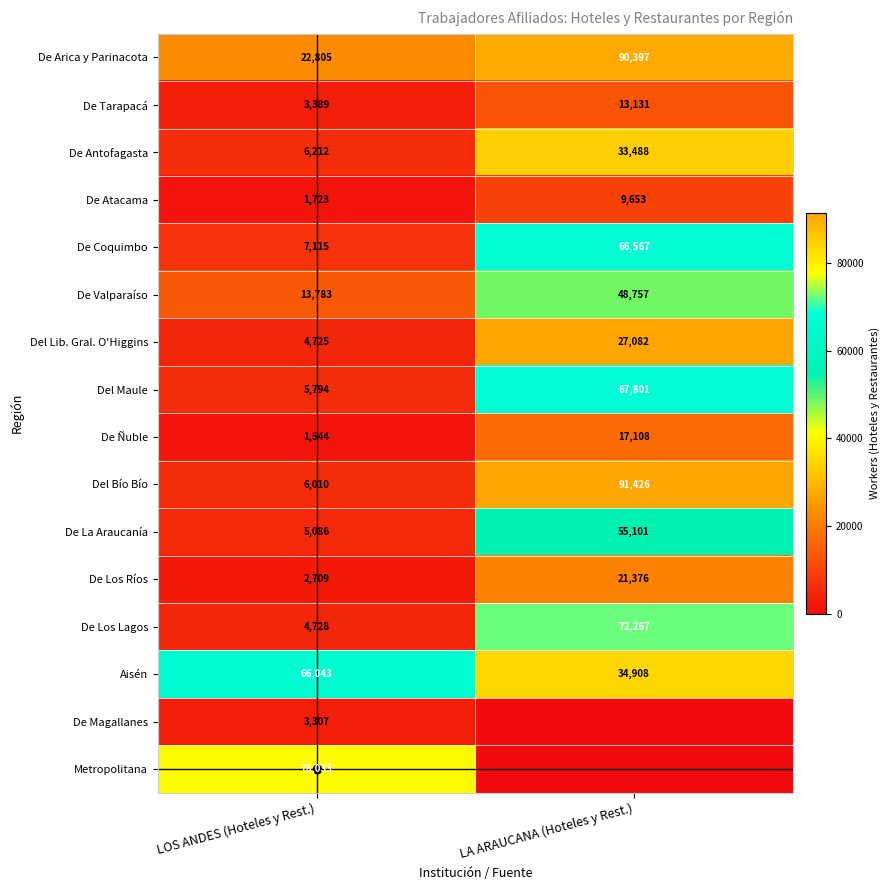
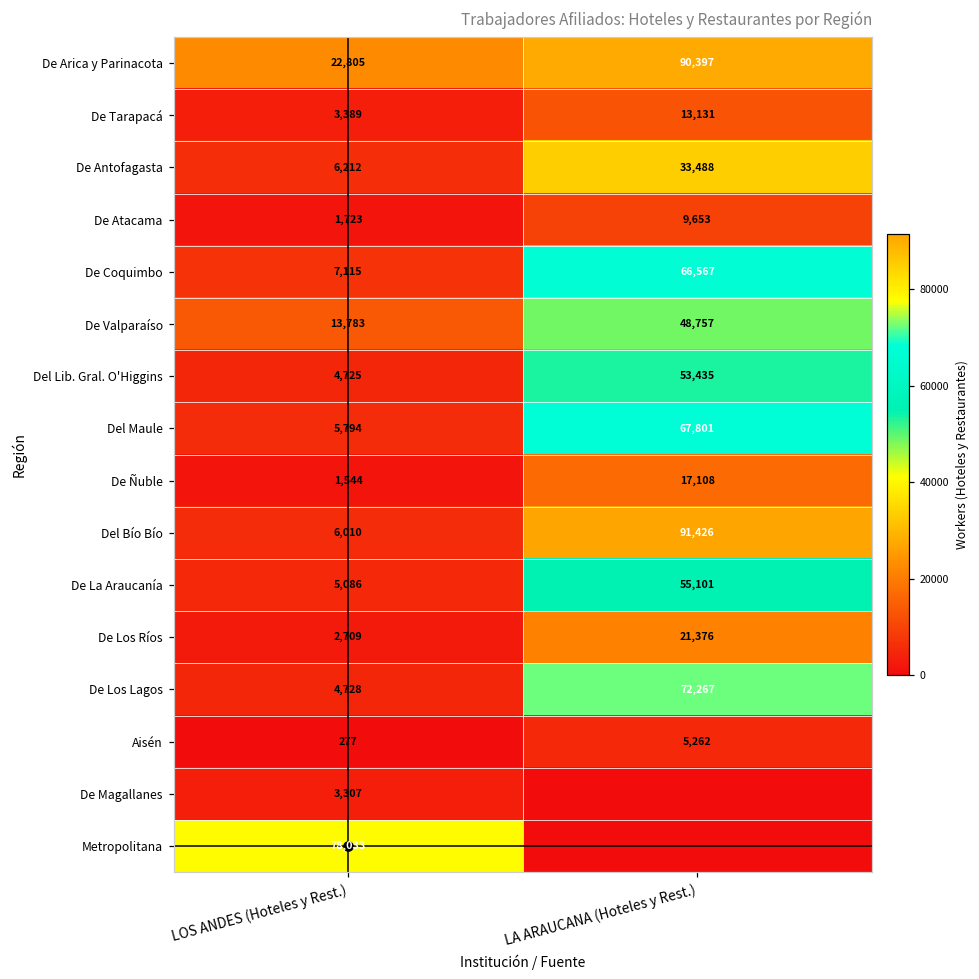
  {
    "De Arica y Parinacota": {
      "LOS ANDES (Hoteles y Rest.)": "22,805",
      "LA ARAUCANA (Hoteles y Rest.)": "90,397"
    },
    "De Tarapacá": {
      "LOS ANDES (Hoteles y Rest.)": "3,389",
      "LA ARAUCANA (Hoteles y Rest.)": "13,131"
    },
    "De Antofagasta": {
      "LOS ANDES (Hoteles y Rest.)": "6,212",
      "LA ARAUCANA (Hoteles y Rest.)": "33,488"
    },
    "De Atacama": {
      "LOS ANDES (Hoteles y Rest.)": "1,723",
      "LA ARAUCANA (Hoteles y Rest.)": "9,653"
    },
    "De Coquimbo": {
      "LOS ANDES (Hoteles y Rest.)": "7,115",
      "LA ARAUCANA (Hoteles y Rest.)": "66,567"
    },
    "De Valparaíso": {
      "LOS ANDES (Hoteles y Rest.)": "13,783",
      "LA ARAUCANA (Hoteles y Rest.)": "48,757"
    },
    "Del Lib. Gral. O'Higgins": {
      "LOS ANDES (Hoteles y Rest.)": "4,725",
-     "LA ARAUCANA (Hoteles y Rest.)": "27,082"
+     "LA ARAUCANA (Hoteles y Rest.)": "53,435"
    },
    "Del Maule": {
      "LOS ANDES (Hoteles y Rest.)": "5,794",
      "LA ARAUCANA (Hoteles y Rest.)": "67,801"
    },
    "De Ñuble": {
      "LOS ANDES (Hoteles y Rest.)": "1,544",
      "LA ARAUCANA (Hoteles y Rest.)": "17,108"
    },
    "Del Bío Bío": {
      "LOS ANDES (Hoteles y Rest.)": "6,010",
      "LA ARAUCANA (Hoteles y Rest.)": "91,426"
    },
    "De La Araucanía": {
      "LOS ANDES (Hoteles y Rest.)": "5,086",
      "LA ARAUCANA (Hoteles y Rest.)": "55,101"
    },
    "De Los Ríos": {
      "LOS ANDES (Hoteles y Rest.)": "2,709",
      "LA ARAUCANA (Hoteles y Rest.)": "21,376"
    },
    "De Los Lagos": {
      "LOS ANDES (Hoteles y Rest.)": "4,728",
      "LA ARAUCANA (Hoteles y Rest.)": "72,267"
    },
    "Aisén": {
-     "LOS ANDES (Hoteles y Rest.)": "66,043",
-     "LA ARAUCANA (Hoteles y Rest.)": "34,908"
+     "LOS ANDES (Hoteles y Rest.)": "277",
+     "LA ARAUCANA (Hoteles y Rest.)": "5,262"
    },
    "De Magallanes": {
      "LOS ANDES (Hoteles y Rest.)": "3,307"
    }
  }
